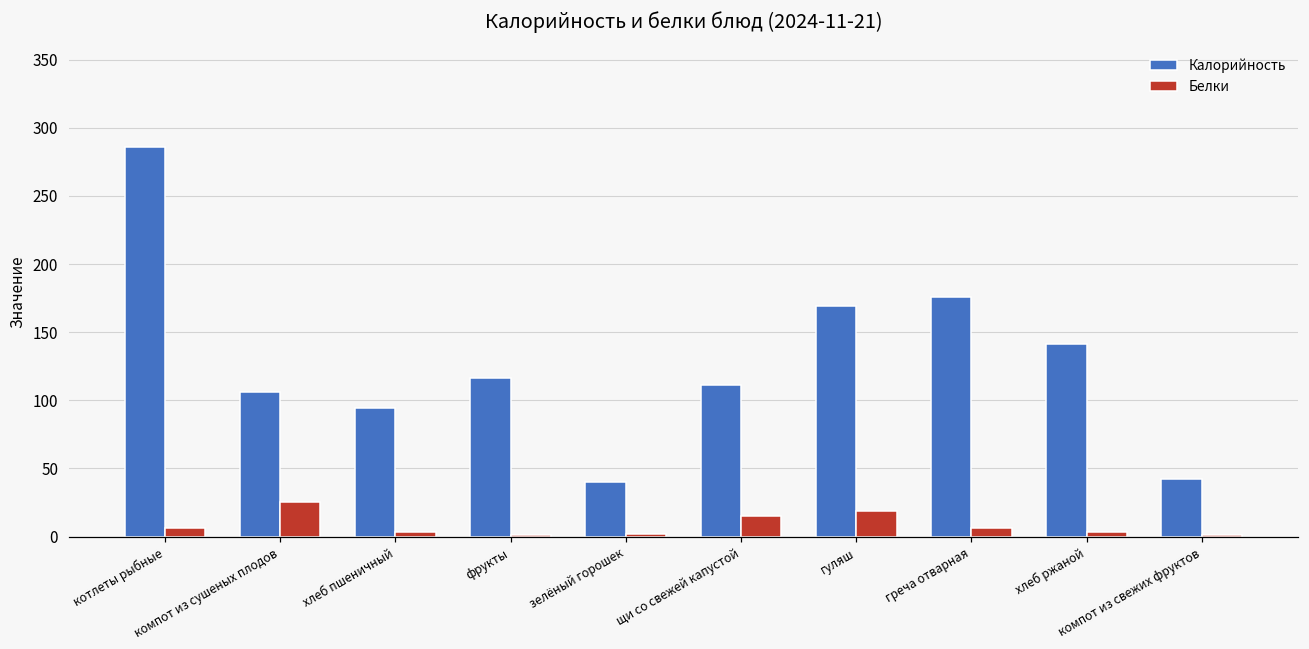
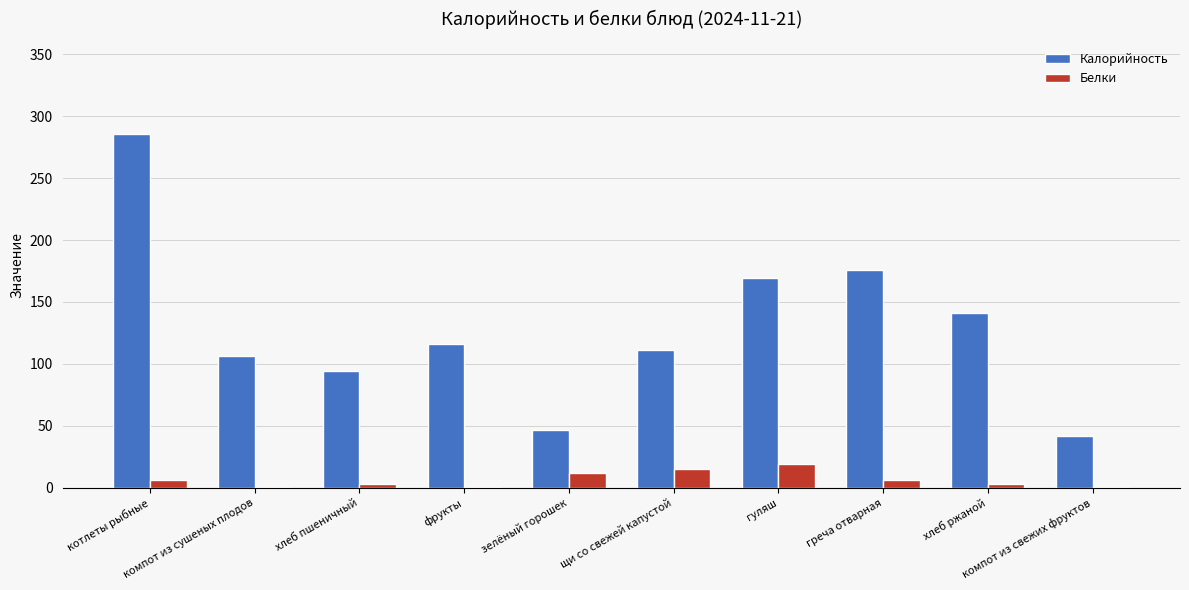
  {
    "Калорийность": {
      "котлеты рыбные": 286,
      "компот из сушеных плодов": 106,
      "хлеб пшеничный": 94,
      "фрукты": 116,
-     "зелёный горошек": 40,
+     "зелёный горошек": 47,
      "щи со свежей капустой": 111,
      "гуляш": 169,
      "греча отварная": 176,
      "хлеб ржаной": 141,
      "компот из свежих фруктов": 42
    },
    "Белки": {
      "котлеты рыбные": 6,
-     "компот из сушеных плодов": 25,
+     "компот из сушеных плодов": 1,
      "хлеб пшеничный": 3,
-     "зелёный горошек": 2,
+     "зелёный горошек": 12,
      "щи со свежей капустой": 15,
      "гуляш": 19,
      "греча отварная": 6,
      "хлеб ржаной": 3
    }
  }
